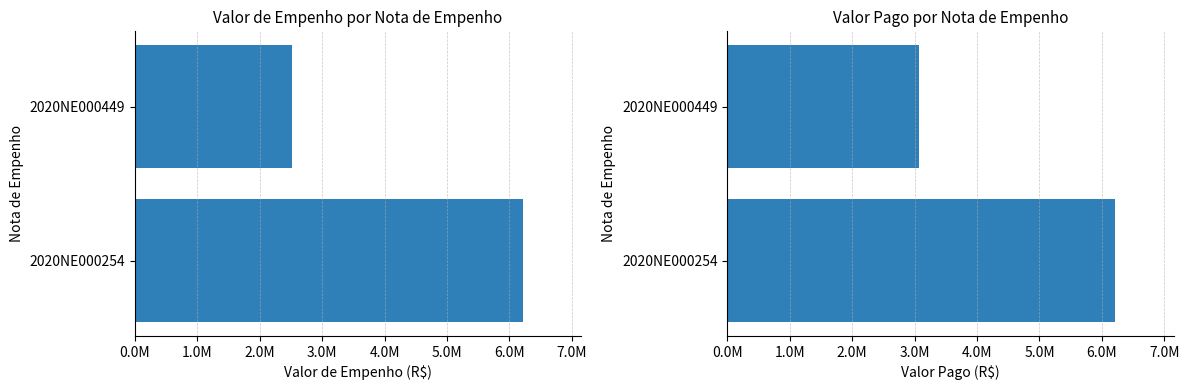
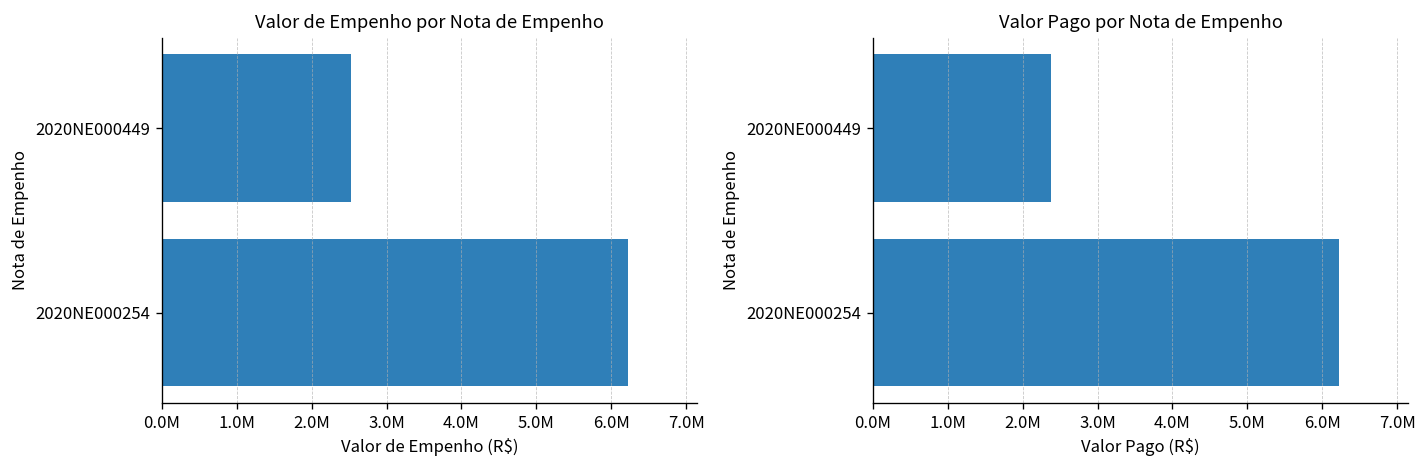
  {
    "Valor de Empenho por Nota de Empenho": {
      "2020NE000449": 2500000,
      "2020NE000254": 6200000
    },
    "Valor Pago por Nota de Empenho": {
-     "2020NE000449": 3100000,
+     "2020NE000449": 2400000,
      "2020NE000254": 6200000
    }
  }
